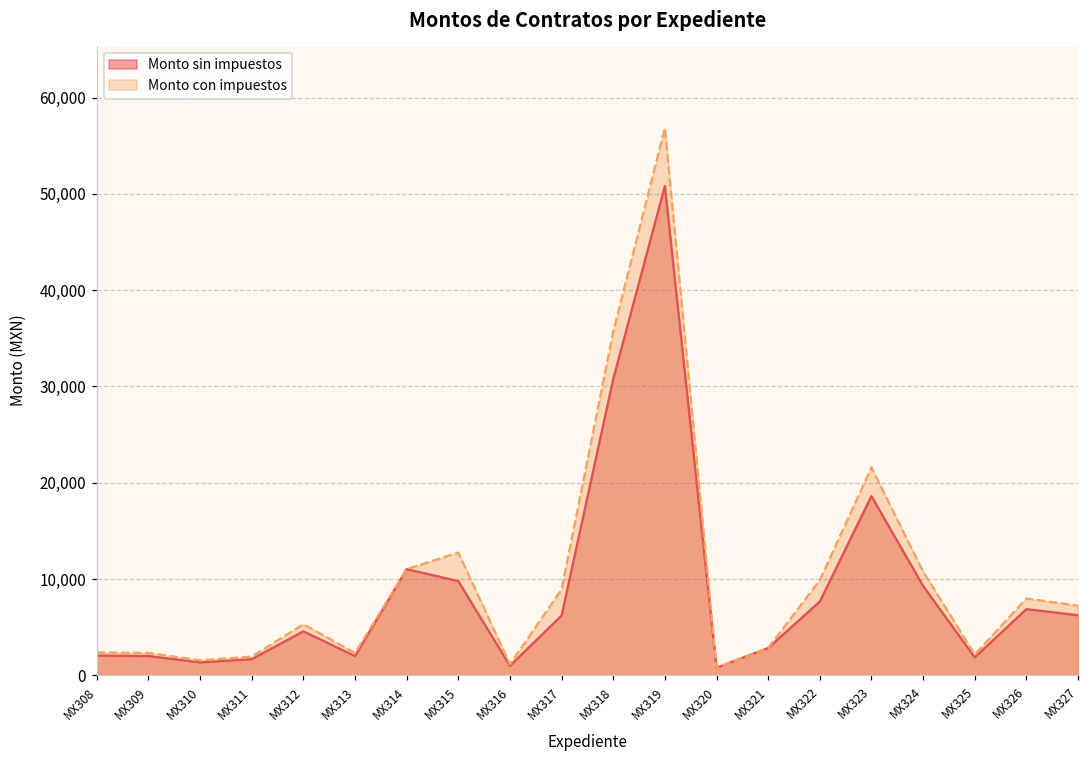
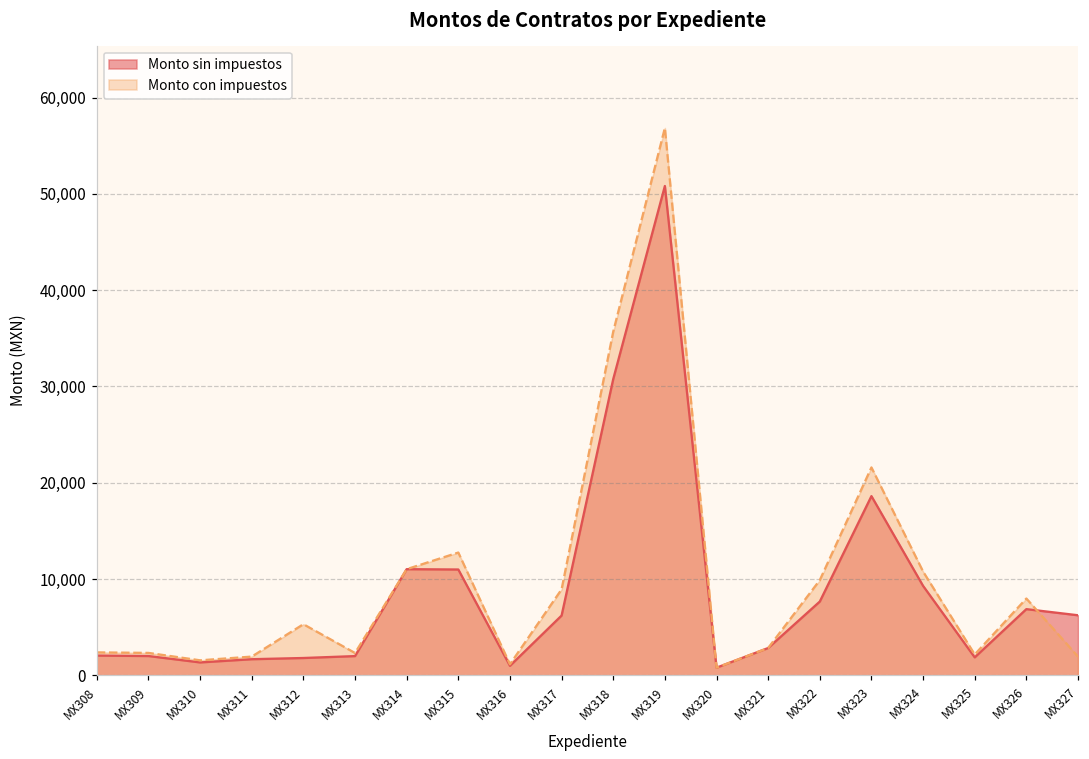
  {
    "Monto sin impuestos": {
      "MX308": "2,000",
      "MX309": "2,000",
-     "MX312": "5,000",
+     "MX312": "2,000",
      "MX313": "2,000",
-     "MX315": "10,000",
+     "MX315": "11,000",
      "MX317": "6,000",
      "MX318": "31,000",
      "MX319": "51,000",
      "MX322": "8,000",
      "MX323": "19,000",
      "MX324": "9,000",
      "MX325": "2,000",
      "MX326": "7,000",
      "MX327": "6,000"
    },
    "Monto con impuestos": {
      "MX308": "2,000",
      "MX309": "2,000",
      "MX312": "5,000",
      "MX313": "2,000",
      "MX315": "13,000",
      "MX317": "9,000",
      "MX318": "36,000",
      "MX319": "57,000",
      "MX322": "10,000",
      "MX323": "22,000",
      "MX324": "11,000",
      "MX325": "2,000",
      "MX326": "8,000",
-     "MX327": "7,000"
+     "MX327": "2,000"
    }
  }
